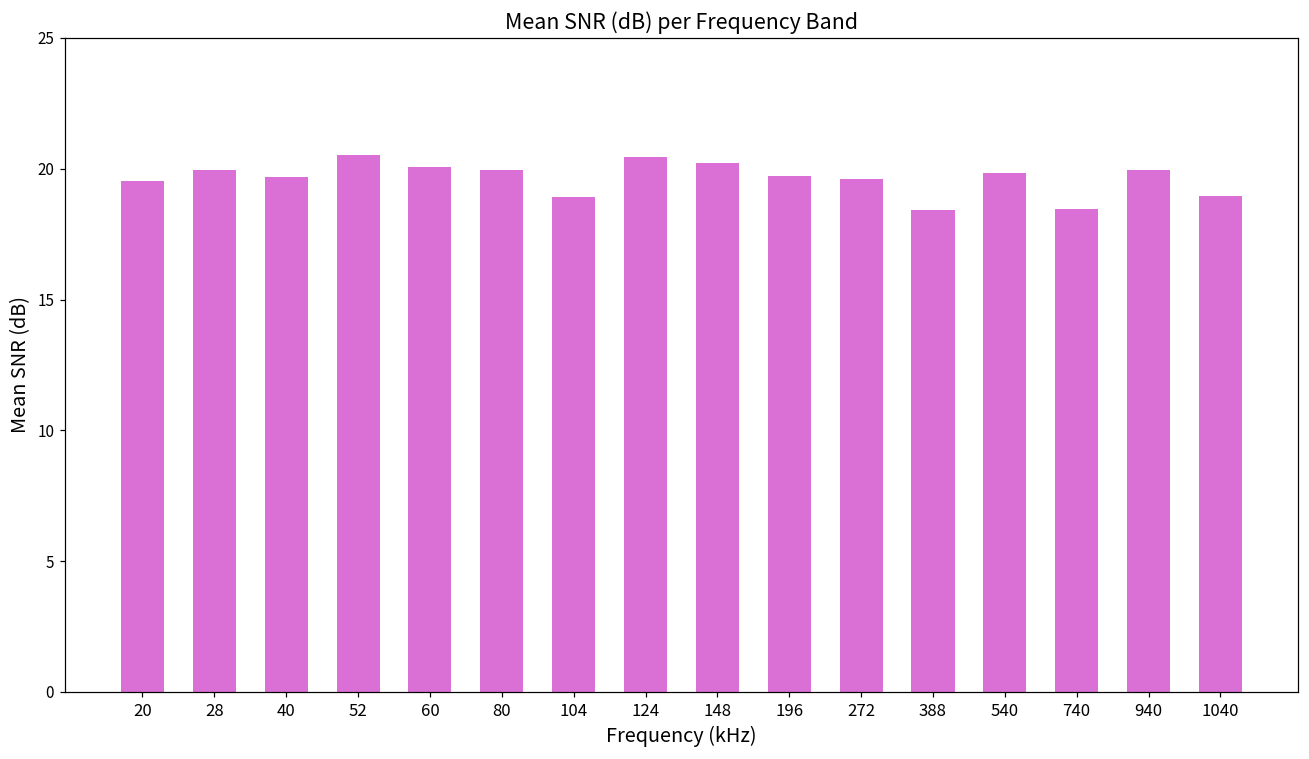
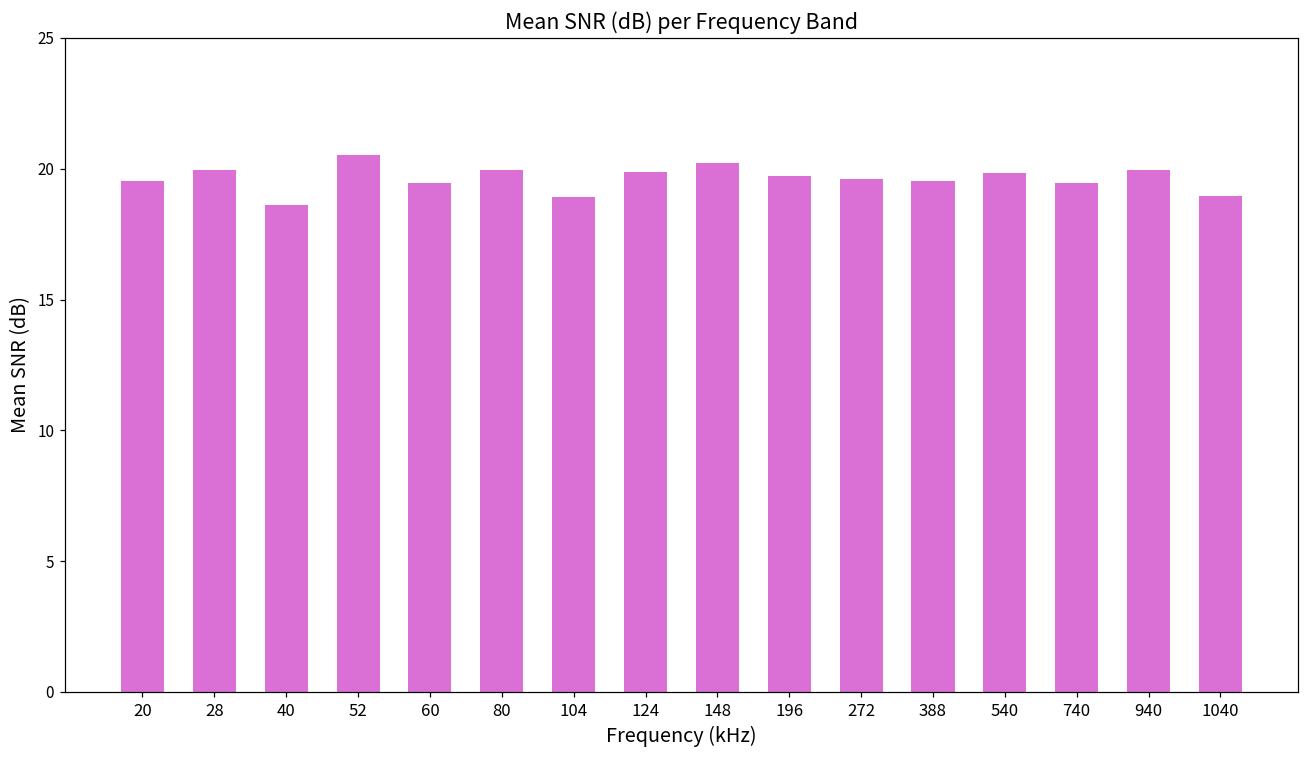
  {
    "20": 19.5,
    "28": 19.9,
-   "40": 19.7,
+   "40": 18.6,
    "52": 20.5,
-   "60": 20.1,
+   "60": 19.5,
    "80": 19.9,
    "104": 18.9,
-   "124": 20.5,
+   "124": 19.9,
    "148": 20.2,
    "196": 19.7,
    "272": 19.6,
-   "388": 18.4,
+   "388": 19.5,
    "540": 19.8,
-   "740": 18.5,
+   "740": 19.5,
    "940": 19.9,
    "1040": 18.9
  }
